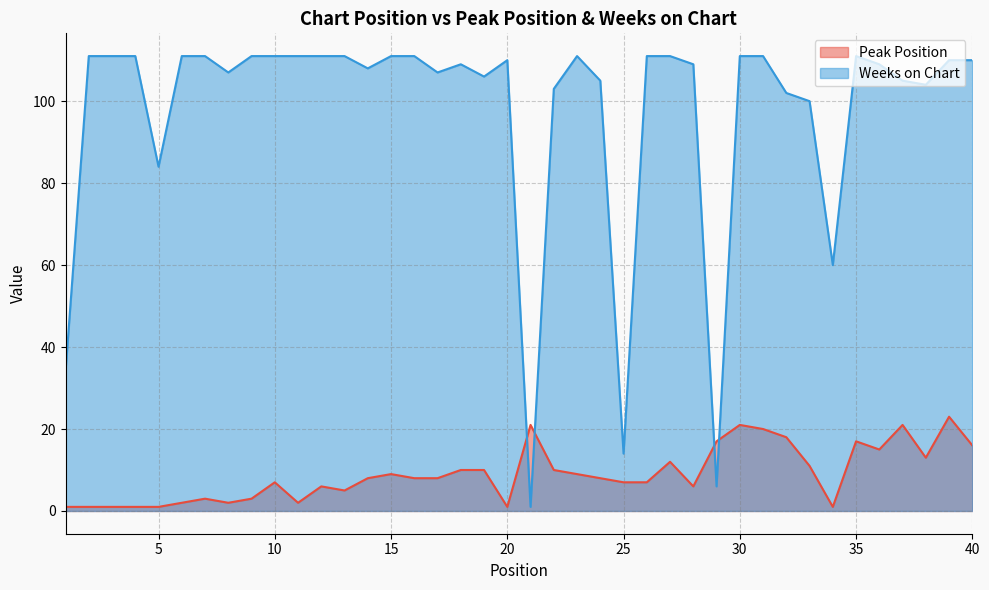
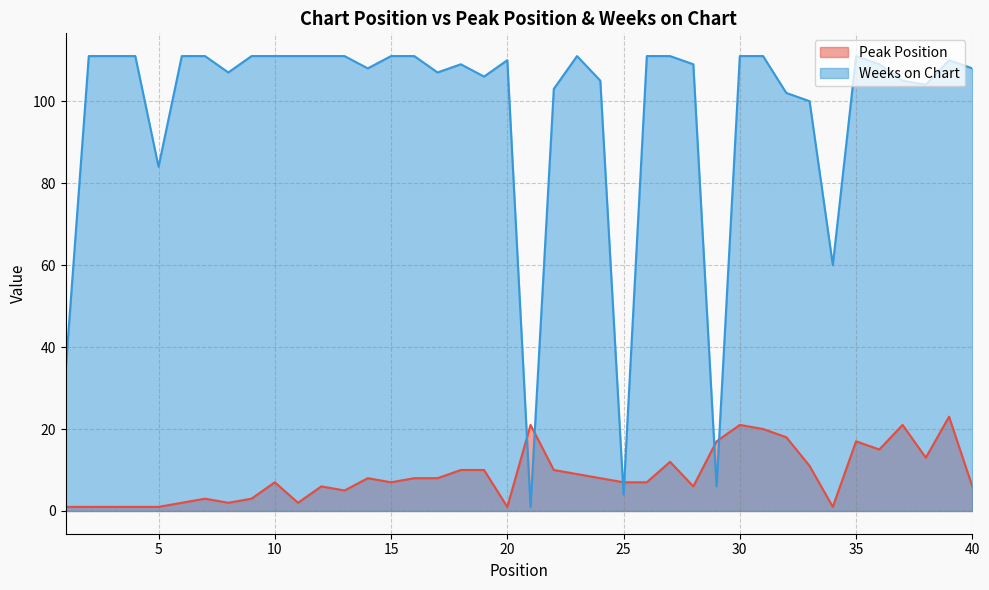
  {
    "Peak Position": {
      "5": 1,
      "10": 7,
-     "15": 9,
+     "15": 7,
      "20": 1,
      "25": 7,
      "30": 21,
      "35": 17,
-     "40": 16
+     "40": 6
    },
    "Weeks on Chart": {
      "5": 84,
      "10": 111,
      "15": 111,
      "20": 110,
-     "25": 14,
+     "25": 4,
      "30": 111,
-     "40": 110
+     "40": 108
    }
  }
